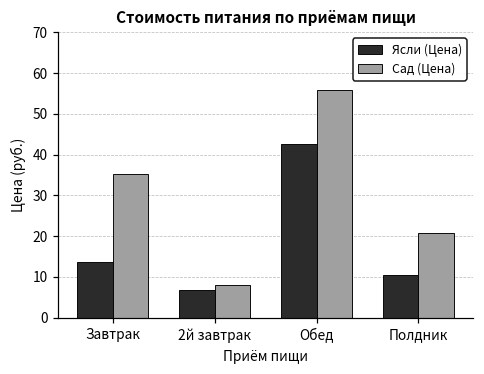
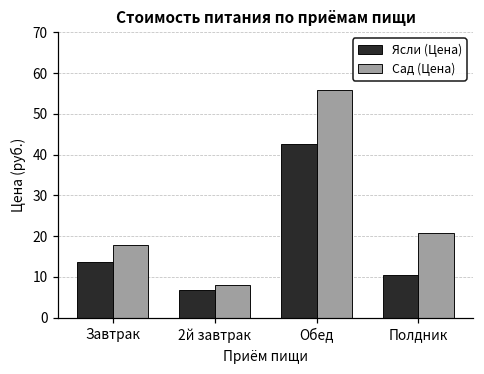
  {
    "Ясли (Цена)": {
      "Завтрак": 14,
      "2й завтрак": 7,
      "Обед": 43,
      "Полдник": 10
    },
    "Сад (Цена)": {
-     "Завтрак": 35,
+     "Завтрак": 18,
      "2й завтрак": 8,
      "Обед": 56,
      "Полдник": 21
    }
  }
